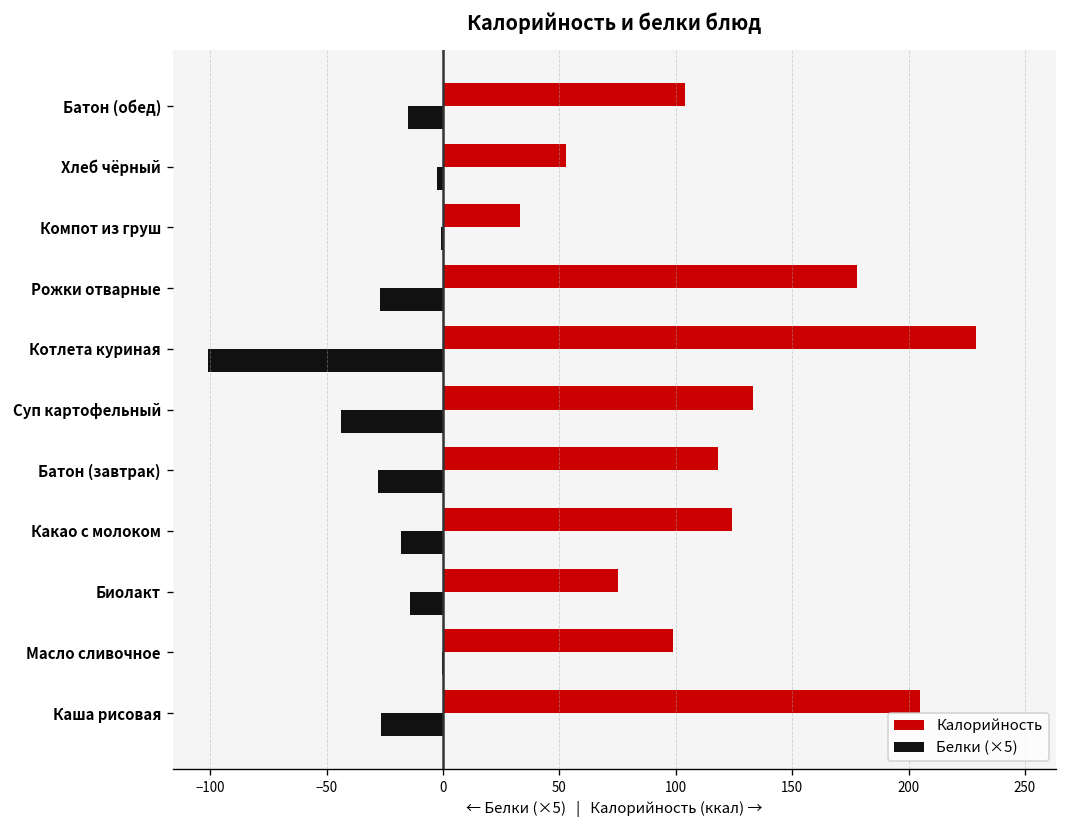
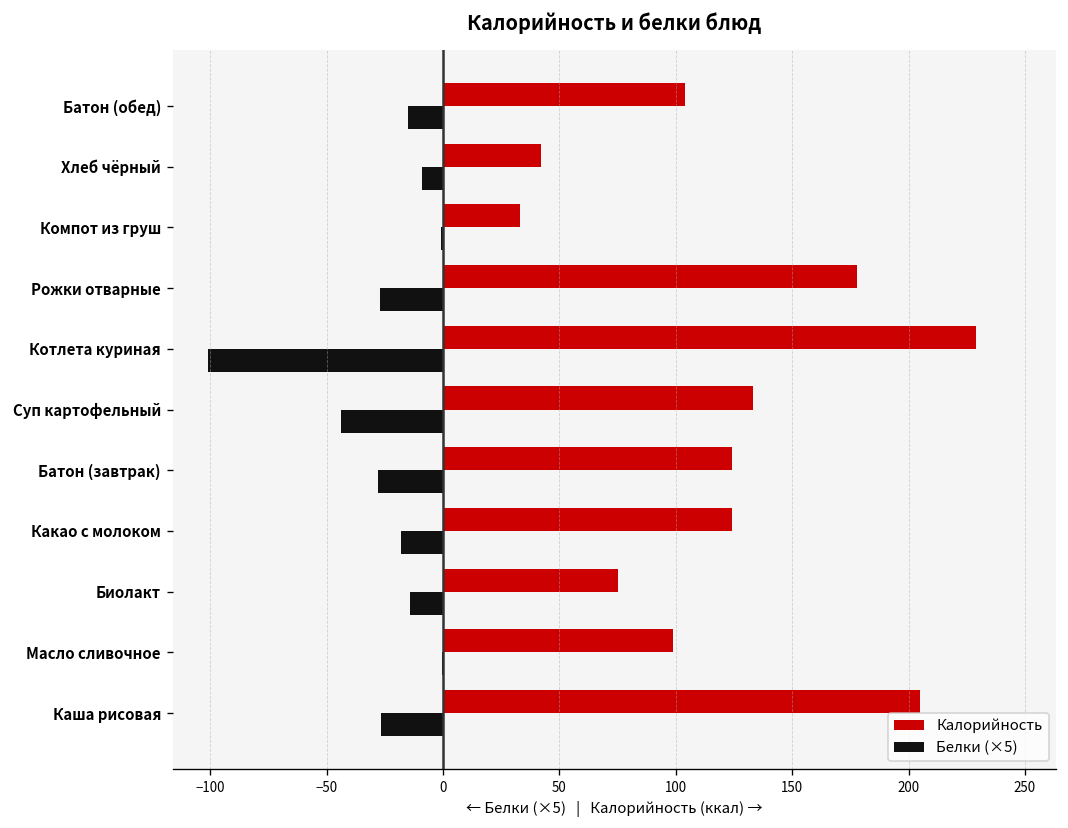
  {
    "Калорийность": {
      "Батон (обед)": 104,
-     "Хлеб чёрный": 53,
+     "Хлеб чёрный": 42,
      "Компот из груш": 33,
      "Рожки отварные": 178,
      "Котлета куриная": 229,
      "Суп картофельный": 133,
-     "Батон (завтрак)": 118,
+     "Батон (завтрак)": 124,
      "Какао с молоком": 124,
      "Биолакт": 75,
      "Масло сливочное": 99,
      "Каша рисовая": 205
    },
    "Белки (×5)": {
      "Батон (обед)": -15,
-     "Хлеб чёрный": -3,
+     "Хлеб чёрный": -9,
      "Рожки отварные": -27,
      "Котлета куриная": -101,
      "Суп картофельный": -44,
      "Батон (завтрак)": -28,
      "Какао с молоком": -18,
      "Биолакт": -14,
      "Каша рисовая": -27
    }
  }
